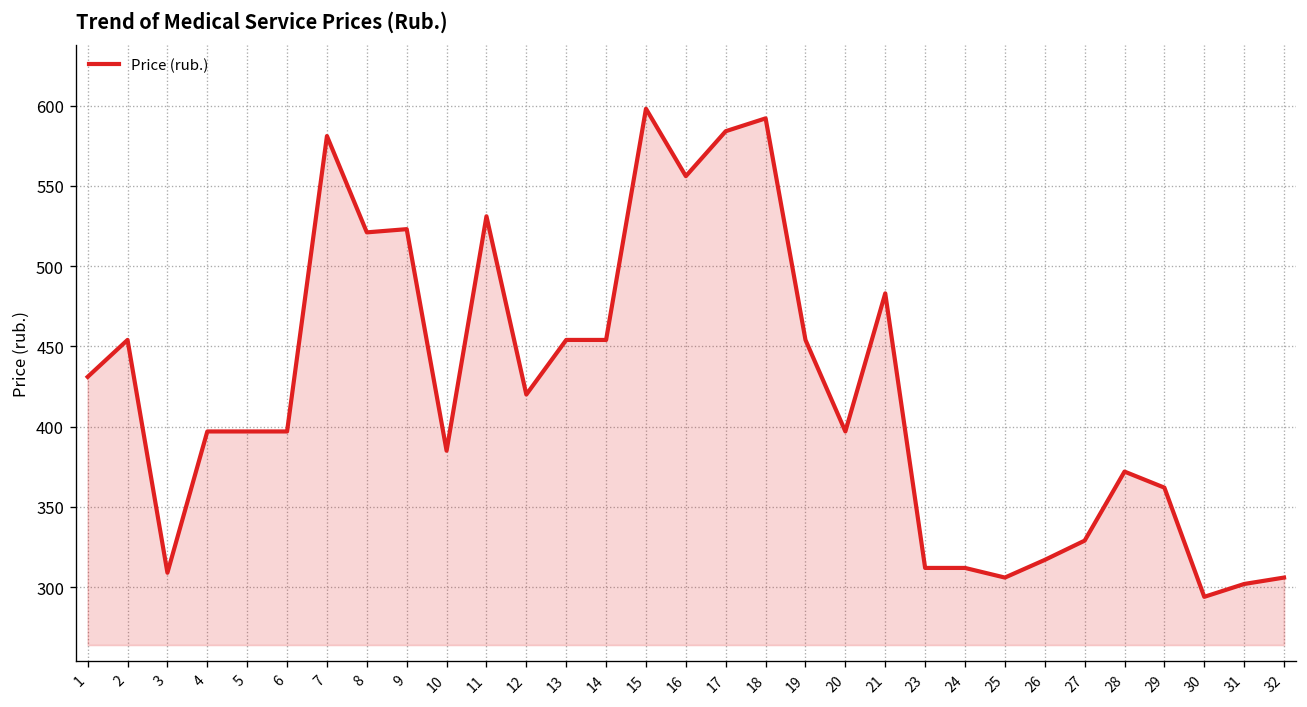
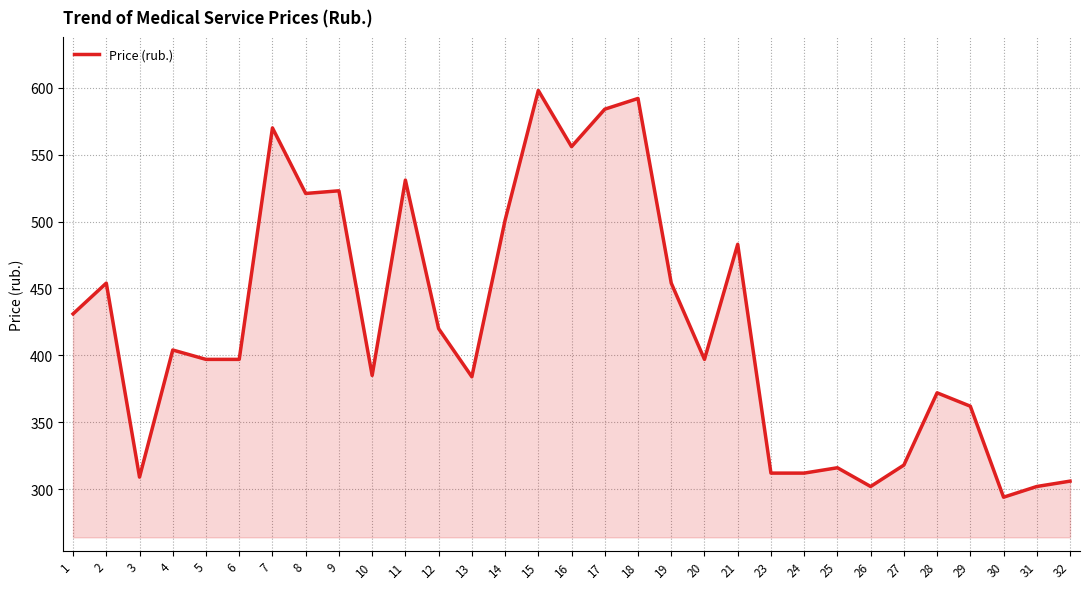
  {
    "1": 431,
    "2": 454,
    "3": 309,
-   "4": 397,
+   "4": 404,
    "5": 397,
    "6": 397,
-   "7": 581,
+   "7": 570,
    "8": 521,
    "9": 523,
    "10": 385,
    "11": 531,
    "12": 420,
-   "13": 454,
-   "14": 454,
+   "13": 384,
+   "14": 501,
    "15": 598,
    "16": 556,
    "17": 584,
    "18": 592,
    "19": 454,
    "20": 397,
    "21": 483,
    "23": 312,
    "24": 312,
-   "25": 306,
-   "26": 317,
-   "27": 329,
+   "25": 316,
+   "26": 302,
+   "27": 318,
    "28": 372,
    "29": 362,
    "30": 294,
    "31": 302,
    "32": 306
  }
